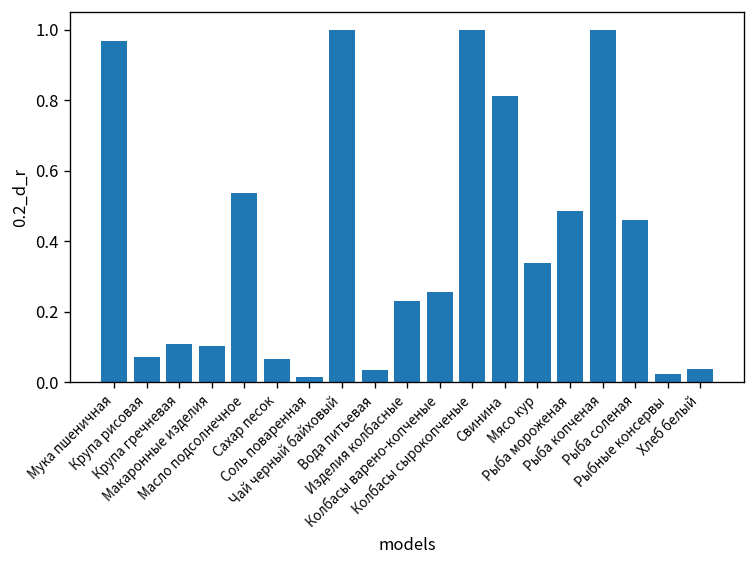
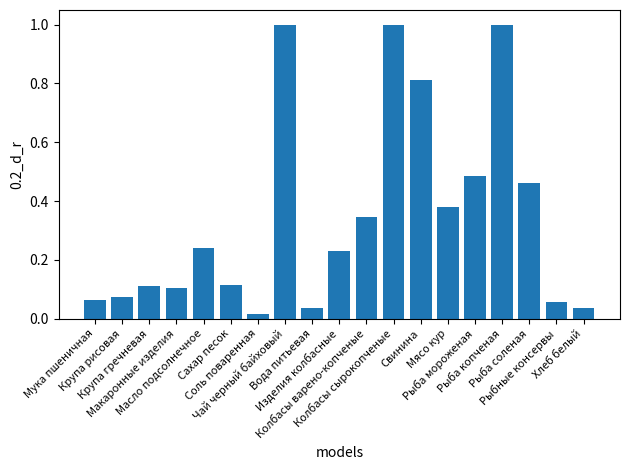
  {
-   "Мука пшеничная": 0.97,
+   "Мука пшеничная": 0.07,
    "Крупа рисовая": 0.07,
    "Крупа гречневая": 0.11,
    "Макаронные изделия": 0.10,
-   "Масло подсолнечное": 0.54,
-   "Сахар песок": 0.07,
+   "Масло подсолнечное": 0.24,
+   "Сахар песок": 0.12,
    "Соль поваренная": 0.02,
    "Чай черный байховый": 1.00,
    "Вода питьевая": 0.04,
    "Изделия колбасные": 0.23,
-   "Колбасы варено-копченые": 0.26,
+   "Колбасы варено-копченые": 0.35,
    "Колбасы сырокопченые": 1.00,
    "Свинина": 0.81,
-   "Мясо кур": 0.34,
+   "Мясо кур": 0.38,
    "Рыба мороженая": 0.49,
    "Рыба копченая": 1.00,
    "Рыба соленая": 0.46,
-   "Рыбные консервы": 0.03,
+   "Рыбные консервы": 0.06,
    "Хлеб белый": 0.04
  }
